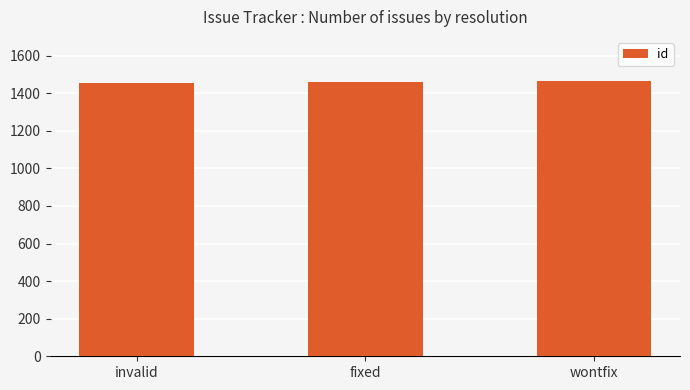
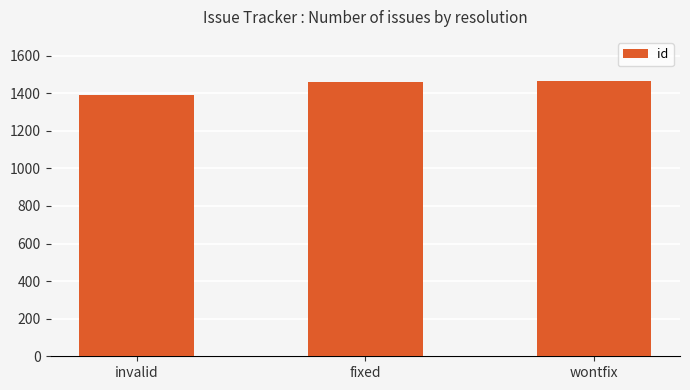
  {
-   "invalid": 1460,
+   "invalid": 1390,
    "fixed": 1460,
    "wontfix": 1460
  }
